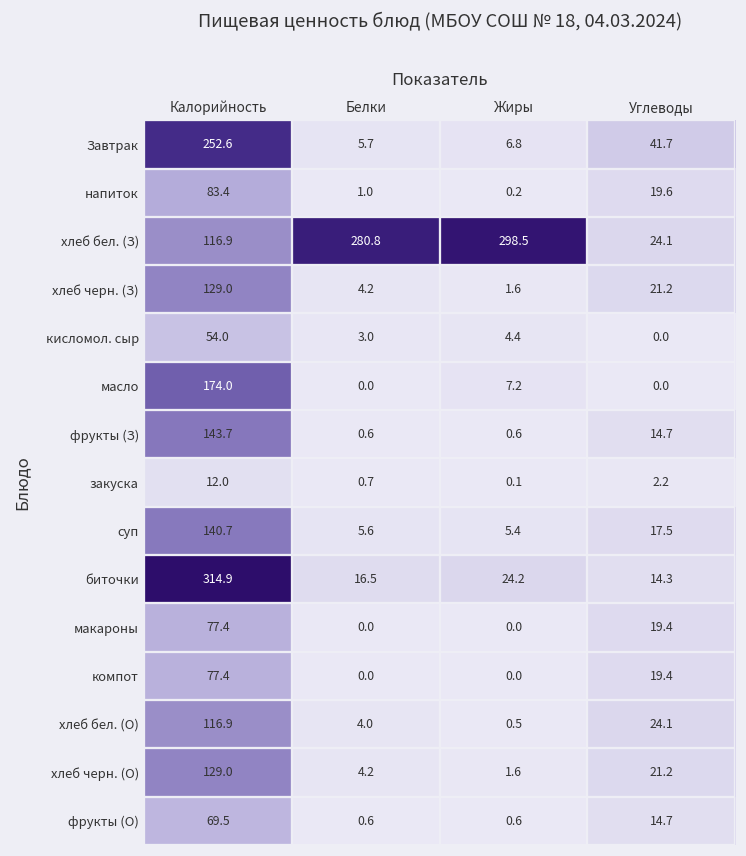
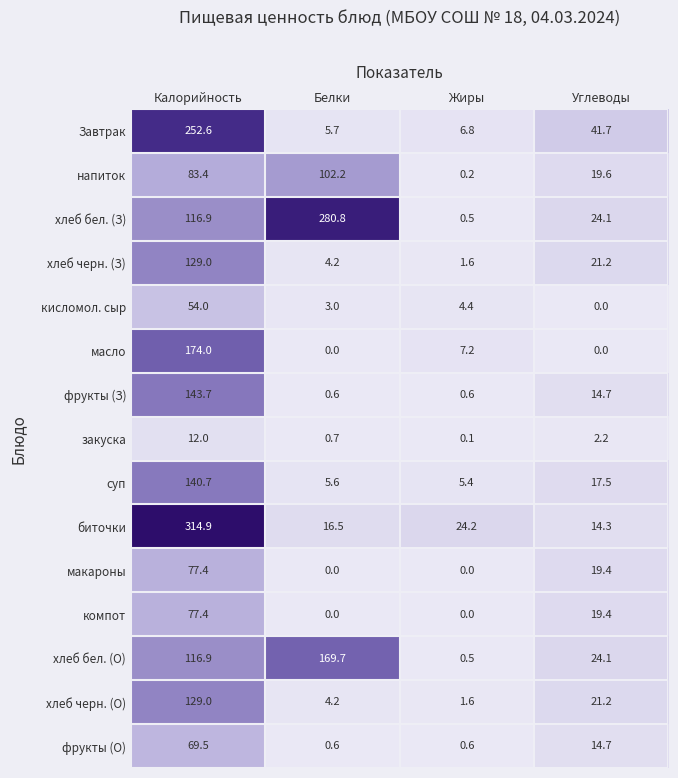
  {
    "Завтрак": {
      "Калорийность": 252.6,
      "Белки": 5.7,
      "Жиры": 6.8,
      "Углеводы": 41.7
    },
    "напиток": {
      "Калорийность": 83.4,
-     "Белки": 1.0,
+     "Белки": 102.2,
      "Жиры": 0.2,
      "Углеводы": 19.6
    },
    "хлеб бел. (З)": {
      "Калорийность": 116.9,
      "Белки": 280.8,
-     "Жиры": 298.5,
+     "Жиры": 0.5,
      "Углеводы": 24.1
    },
    "хлеб черн. (З)": {
      "Калорийность": 129.0,
      "Белки": 4.2,
      "Жиры": 1.6,
      "Углеводы": 21.2
    },
    "кисломол. сыр": {
      "Калорийность": 54.0,
      "Белки": 3.0,
      "Жиры": 4.4,
      "Углеводы": 0.0
    },
    "масло": {
      "Калорийность": 174.0,
      "Белки": 0.0,
      "Жиры": 7.2,
      "Углеводы": 0.0
    },
    "фрукты (З)": {
      "Калорийность": 143.7,
      "Белки": 0.6,
      "Жиры": 0.6,
      "Углеводы": 14.7
    },
    "закуска": {
      "Калорийность": 12.0,
      "Белки": 0.7,
      "Жиры": 0.1,
      "Углеводы": 2.2
    },
    "суп": {
      "Калорийность": 140.7,
      "Белки": 5.6,
      "Жиры": 5.4,
      "Углеводы": 17.5
    },
    "биточки": {
      "Калорийность": 314.9,
      "Белки": 16.5,
      "Жиры": 24.2,
      "Углеводы": 14.3
    },
    "макароны": {
      "Калорийность": 77.4,
      "Белки": 0.0,
      "Жиры": 0.0,
      "Углеводы": 19.4
    },
    "компот": {
      "Калорийность": 77.4,
      "Белки": 0.0,
      "Жиры": 0.0,
      "Углеводы": 19.4
    },
    "хлеб бел. (О)": {
      "Калорийность": 116.9,
-     "Белки": 4.0,
+     "Белки": 169.7,
      "Жиры": 0.5,
      "Углеводы": 24.1
    },
    "хлеб черн. (О)": {
      "Калорийность": 129.0,
      "Белки": 4.2,
      "Жиры": 1.6,
      "Углеводы": 21.2
    },
    "фрукты (О)": {
      "Калорийность": 69.5,
      "Белки": 0.6,
      "Жиры": 0.6,
      "Углеводы": 14.7
    }
  }
